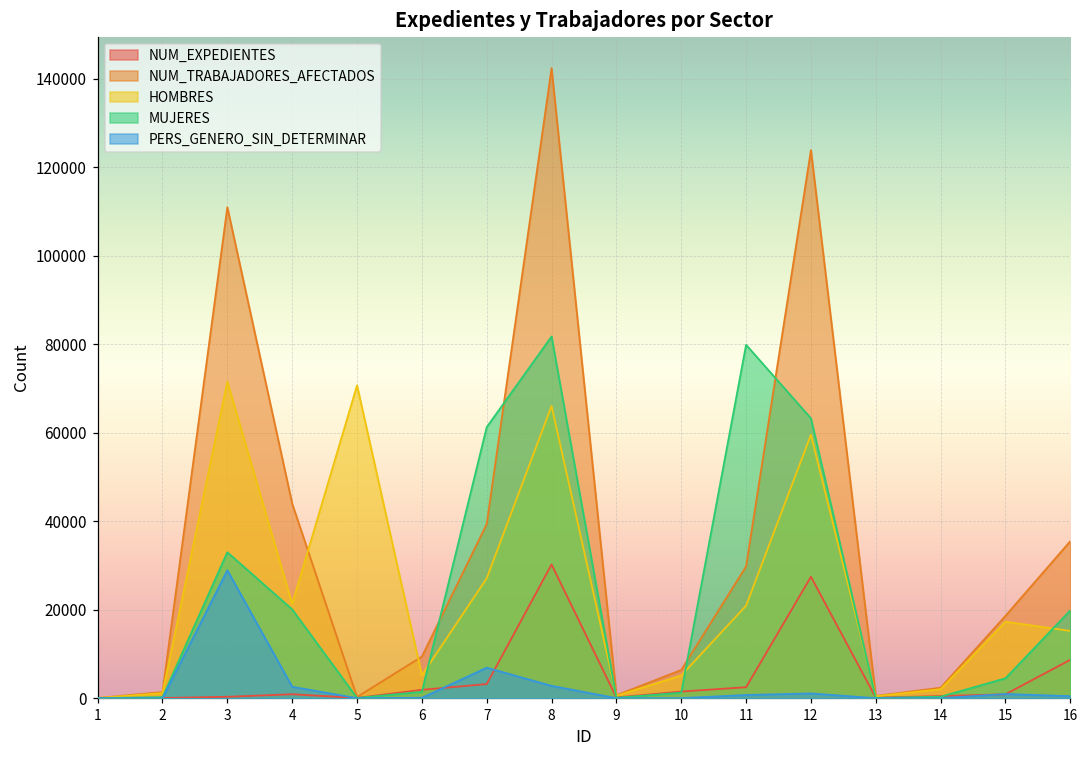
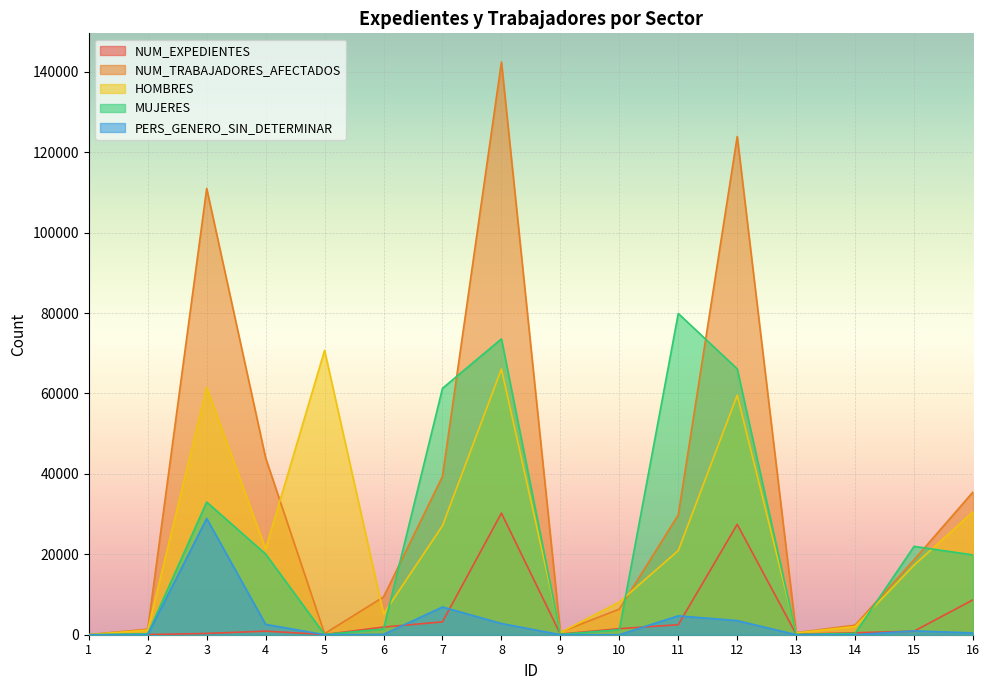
  {
    "HOMBRES": {
-     "3": 72000,
+     "3": 62000,
      "4": 21000,
      "5": 71000,
      "6": 5000,
      "7": 27000,
      "8": 66000,
-     "10": 5000,
+     "10": 8000,
      "11": 21000,
      "12": 60000,
      "15": 17000,
-     "16": 15000
+     "16": 31000
    },
    "MUJERES": {
      "3": 33000,
      "4": 20000,
      "7": 61000,
-     "8": 82000,
+     "8": 74000,
      "11": 80000,
-     "12": 63000,
-     "15": 4000,
+     "12": 66000,
+     "15": 22000,
      "16": 20000
    },
    "PERS_GENERO_SIN_DETERMINAR": {
      "3": 29000,
      "4": 3000,
      "6": 0,
      "7": 7000,
      "8": 3000,
      "10": 0,
-     "11": 1000,
-     "12": 1000,
+     "11": 5000,
+     "12": 4000,
      "16": 0
    }
  }
